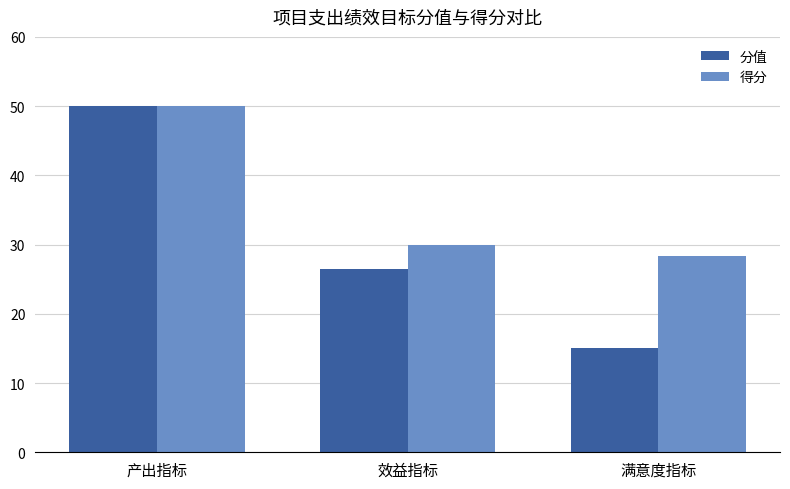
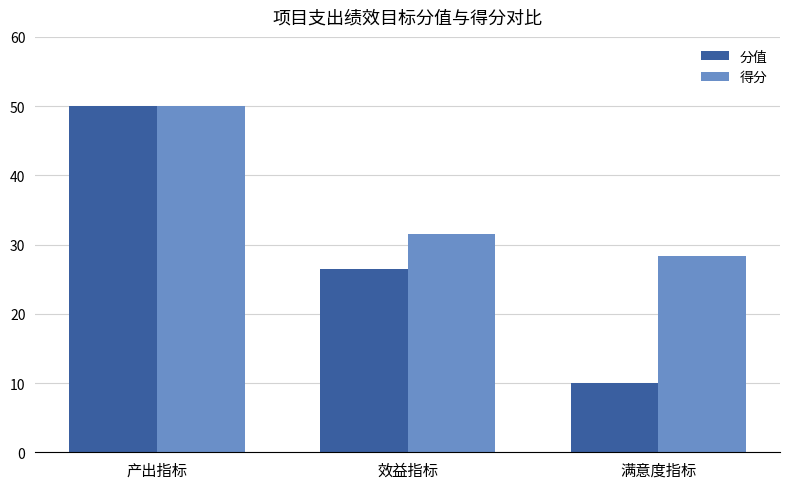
  {
    "分值": {
      "产出指标": 50,
      "效益指标": 27,
-     "满意度指标": 15
+     "满意度指标": 10
    },
    "得分": {
      "产出指标": 50,
-     "效益指标": 30,
+     "效益指标": 32,
      "满意度指标": 28
    }
  }
